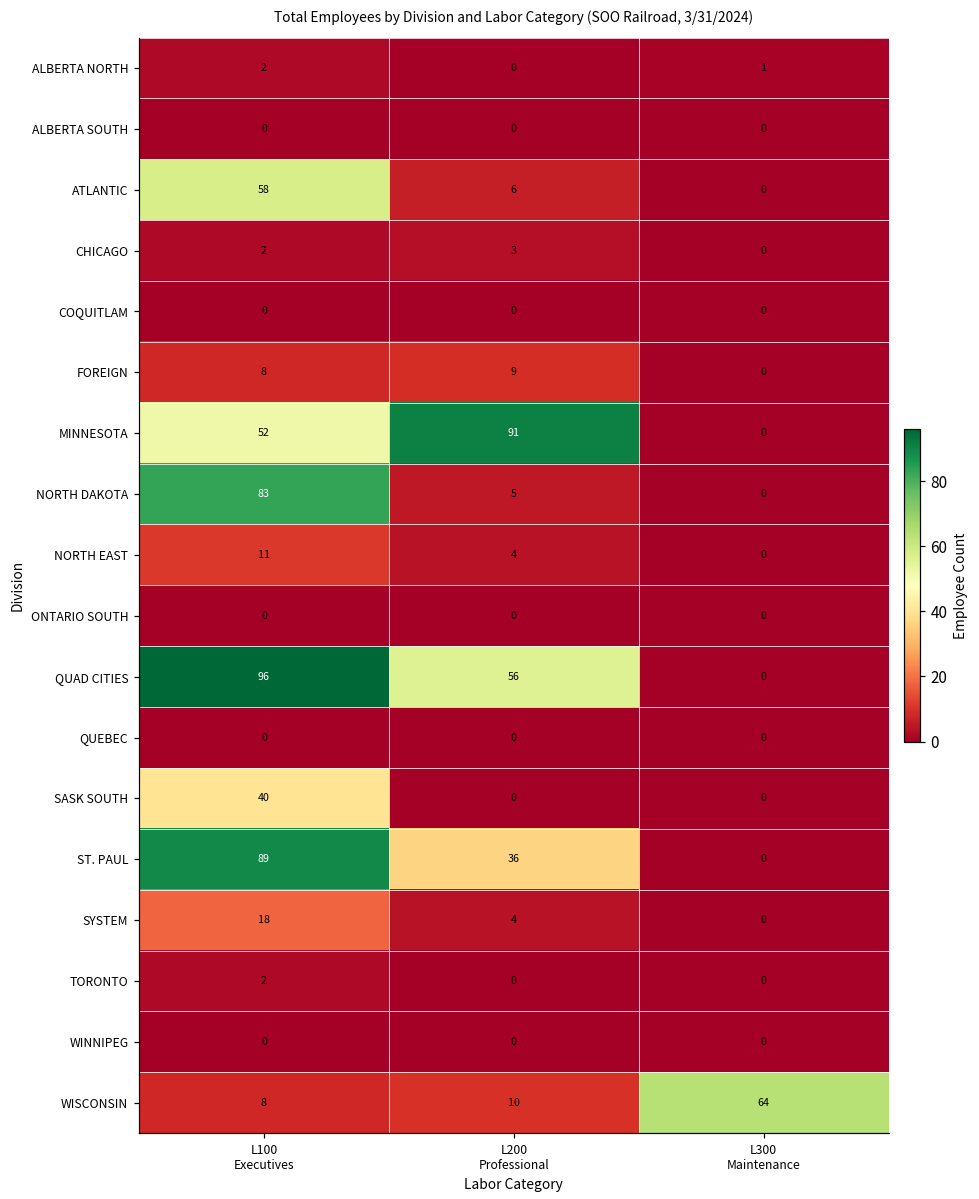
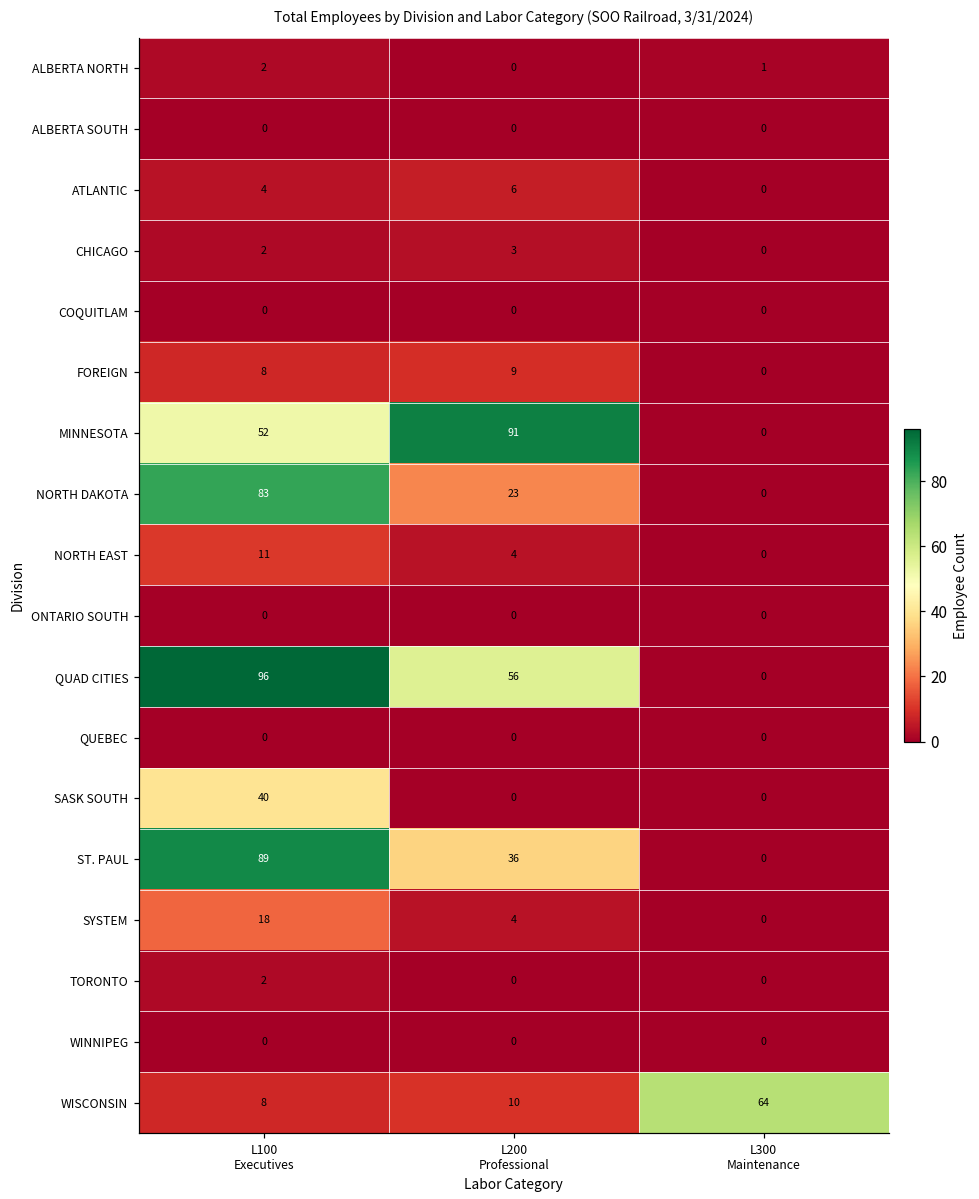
  {
    "ALBERTA NORTH": {
      "L100 Executives": 2,
      "L200 Professional": 0,
      "L300 Maintenance": 1
    },
    "ALBERTA SOUTH": {
      "L100 Executives": 0,
      "L200 Professional": 0,
      "L300 Maintenance": 0
    },
    "ATLANTIC": {
-     "L100 Executives": 58,
+     "L100 Executives": 4,
      "L200 Professional": 6,
      "L300 Maintenance": 0
    },
    "CHICAGO": {
      "L100 Executives": 2,
      "L200 Professional": 3,
      "L300 Maintenance": 0
    },
    "COQUITLAM": {
      "L100 Executives": 0,
      "L200 Professional": 0,
      "L300 Maintenance": 0
    },
    "FOREIGN": {
      "L100 Executives": 8,
      "L200 Professional": 9,
      "L300 Maintenance": 0
    },
    "MINNESOTA": {
      "L100 Executives": 52,
      "L200 Professional": 91,
      "L300 Maintenance": 0
    },
    "NORTH DAKOTA": {
      "L100 Executives": 83,
-     "L200 Professional": 5,
+     "L200 Professional": 23,
      "L300 Maintenance": 0
    },
    "NORTH EAST": {
      "L100 Executives": 11,
      "L200 Professional": 4,
      "L300 Maintenance": 0
    },
    "ONTARIO SOUTH": {
      "L100 Executives": 0,
      "L200 Professional": 0,
      "L300 Maintenance": 0
    },
    "QUAD CITIES": {
      "L100 Executives": 96,
      "L200 Professional": 56,
      "L300 Maintenance": 0
    },
    "QUEBEC": {
      "L100 Executives": 0,
      "L200 Professional": 0,
      "L300 Maintenance": 0
    },
    "SASK SOUTH": {
      "L100 Executives": 40,
      "L200 Professional": 0,
      "L300 Maintenance": 0
    },
    "ST. PAUL": {
      "L100 Executives": 89,
      "L200 Professional": 36,
      "L300 Maintenance": 0
    },
    "SYSTEM": {
      "L100 Executives": 18,
      "L200 Professional": 4,
      "L300 Maintenance": 0
    },
    "TORONTO": {
      "L100 Executives": 2,
      "L200 Professional": 0,
      "L300 Maintenance": 0
    },
    "WINNIPEG": {
      "L100 Executives": 0,
      "L200 Professional": 0,
      "L300 Maintenance": 0
    },
    "WISCONSIN": {
      "L100 Executives": 8,
      "L200 Professional": 10,
      "L300 Maintenance": 64
    }
  }
